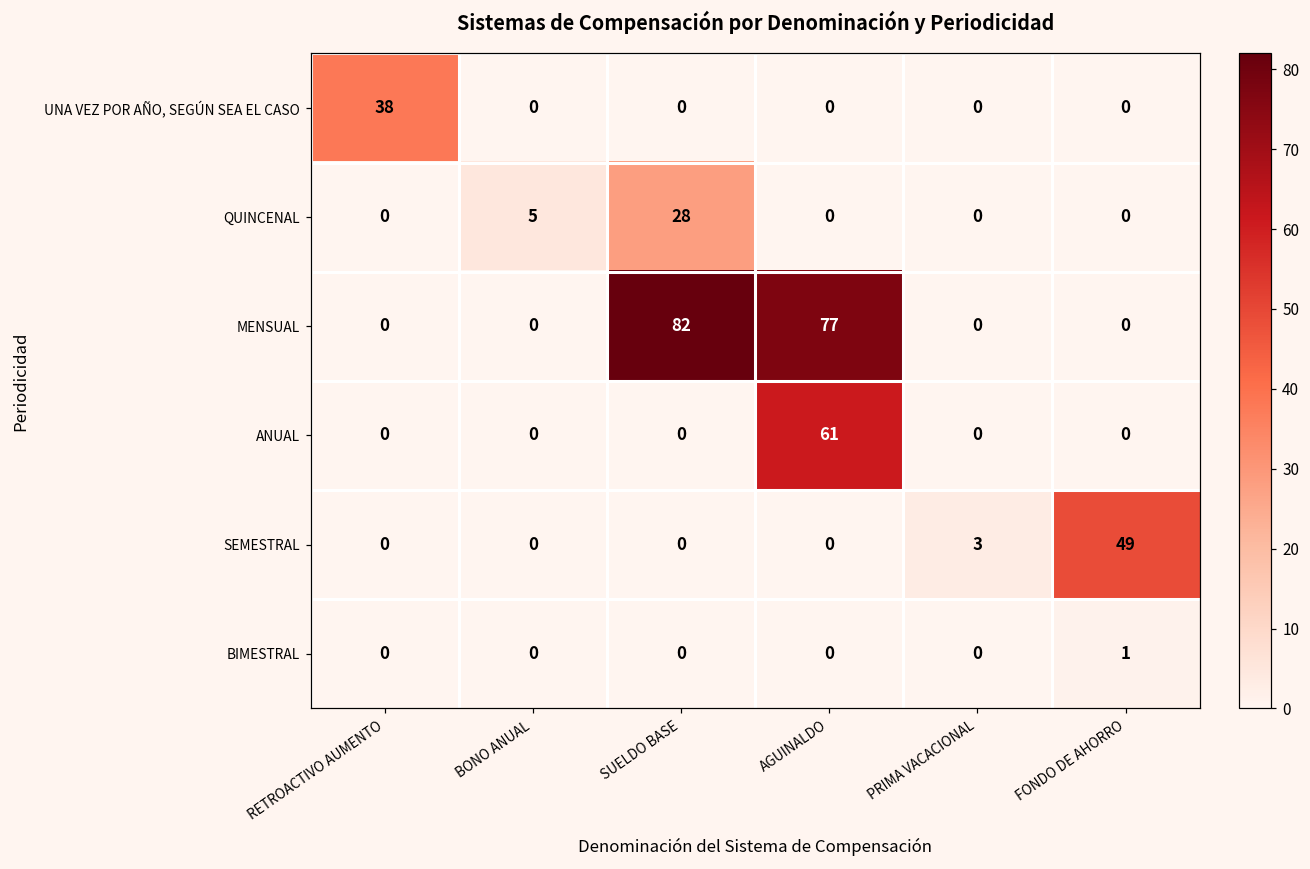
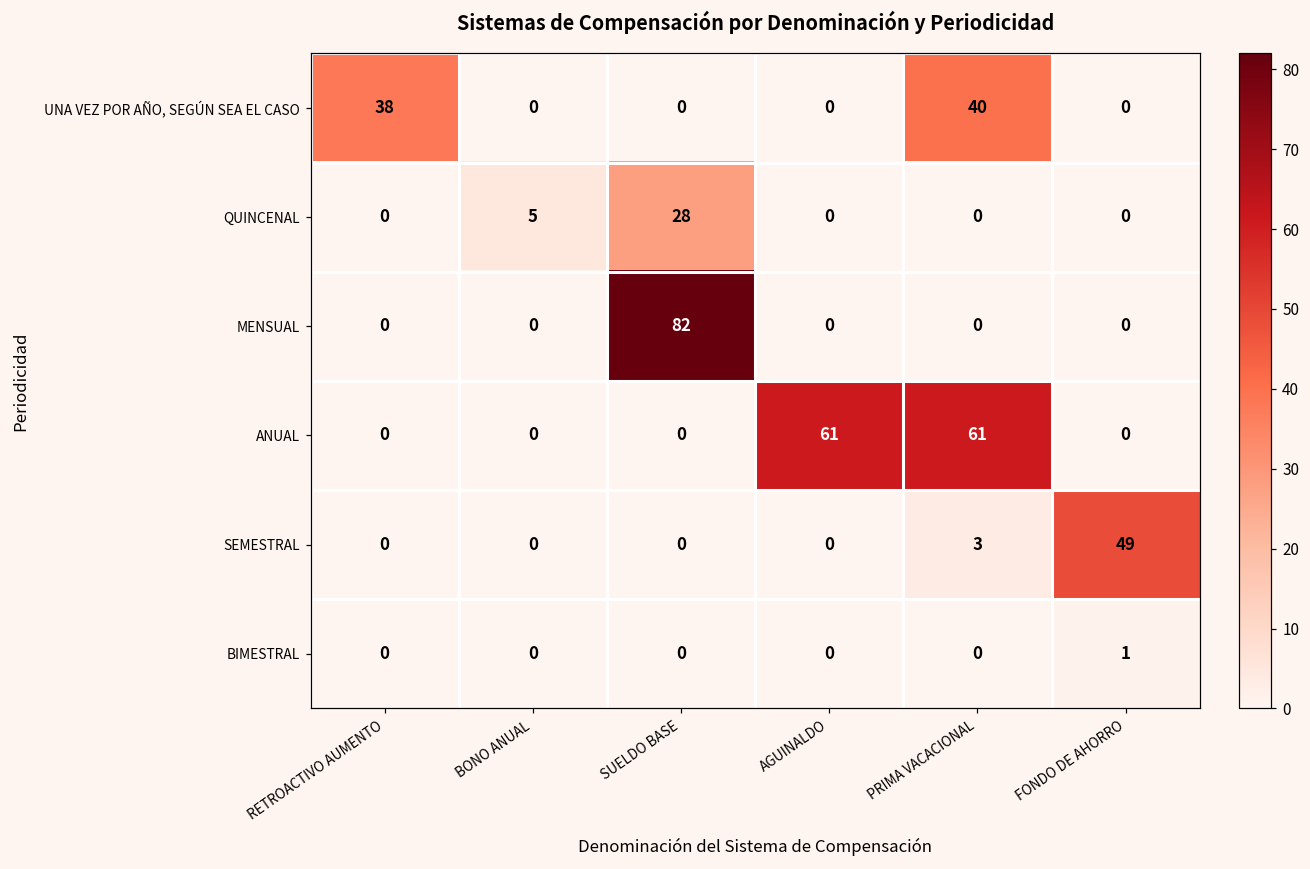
  {
    "UNA VEZ POR AÑO, SEGÚN SEA EL CASO": {
      "RETROACTIVO AUMENTO": 38,
      "BONO ANUAL": 0,
      "SUELDO BASE": 0,
      "AGUINALDO": 0,
-     "PRIMA VACACIONAL": 0,
+     "PRIMA VACACIONAL": 40,
      "FONDO DE AHORRO": 0
    },
    "QUINCENAL": {
      "RETROACTIVO AUMENTO": 0,
      "BONO ANUAL": 5,
      "SUELDO BASE": 28,
      "AGUINALDO": 0,
      "PRIMA VACACIONAL": 0,
      "FONDO DE AHORRO": 0
    },
    "MENSUAL": {
      "RETROACTIVO AUMENTO": 0,
      "BONO ANUAL": 0,
      "SUELDO BASE": 82,
-     "AGUINALDO": 77,
+     "AGUINALDO": 0,
      "PRIMA VACACIONAL": 0,
      "FONDO DE AHORRO": 0
    },
    "ANUAL": {
      "RETROACTIVO AUMENTO": 0,
      "BONO ANUAL": 0,
      "SUELDO BASE": 0,
      "AGUINALDO": 61,
-     "PRIMA VACACIONAL": 0,
+     "PRIMA VACACIONAL": 61,
      "FONDO DE AHORRO": 0
    },
    "SEMESTRAL": {
      "RETROACTIVO AUMENTO": 0,
      "BONO ANUAL": 0,
      "SUELDO BASE": 0,
      "AGUINALDO": 0,
      "PRIMA VACACIONAL": 3,
      "FONDO DE AHORRO": 49
    },
    "BIMESTRAL": {
      "RETROACTIVO AUMENTO": 0,
      "BONO ANUAL": 0,
      "SUELDO BASE": 0,
      "AGUINALDO": 0,
      "PRIMA VACACIONAL": 0,
      "FONDO DE AHORRO": 1
    }
  }
